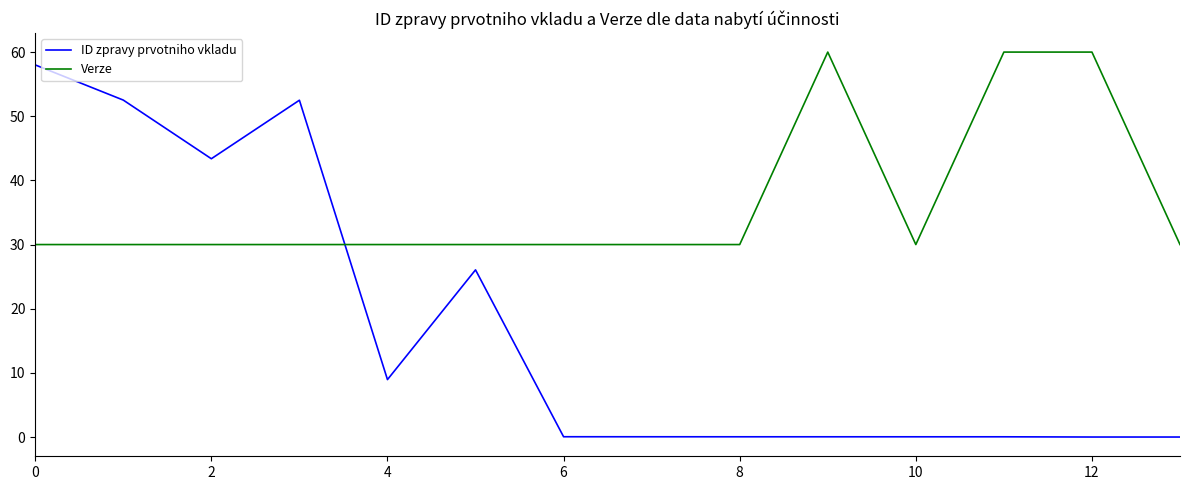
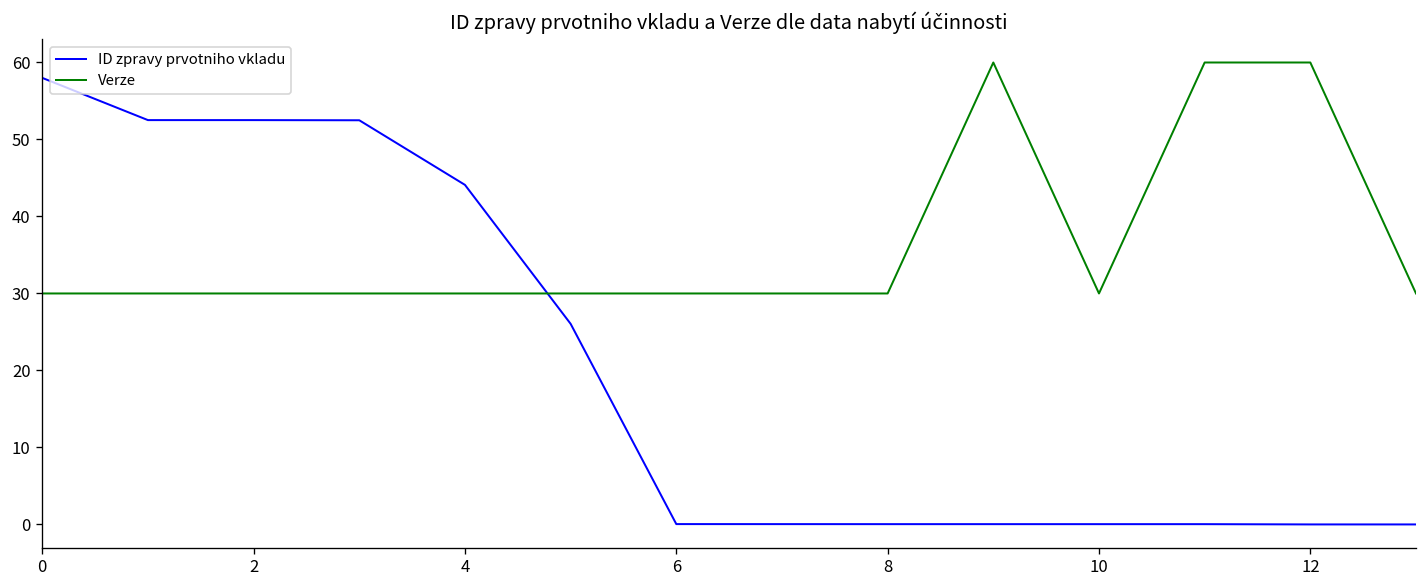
  {
    "ID zpravy prvotniho vkladu": {
      "0": 58,
-     "2": 43,
-     "4": 9,
+     "2": 53,
+     "4": 44,
      "6": 0,
      "8": 0,
      "10": 0,
      "12": 0
    },
    "Verze": {
      "0": 30,
      "2": 30,
      "4": 30,
      "6": 30,
      "8": 30,
      "10": 30,
      "12": 60
    }
  }
